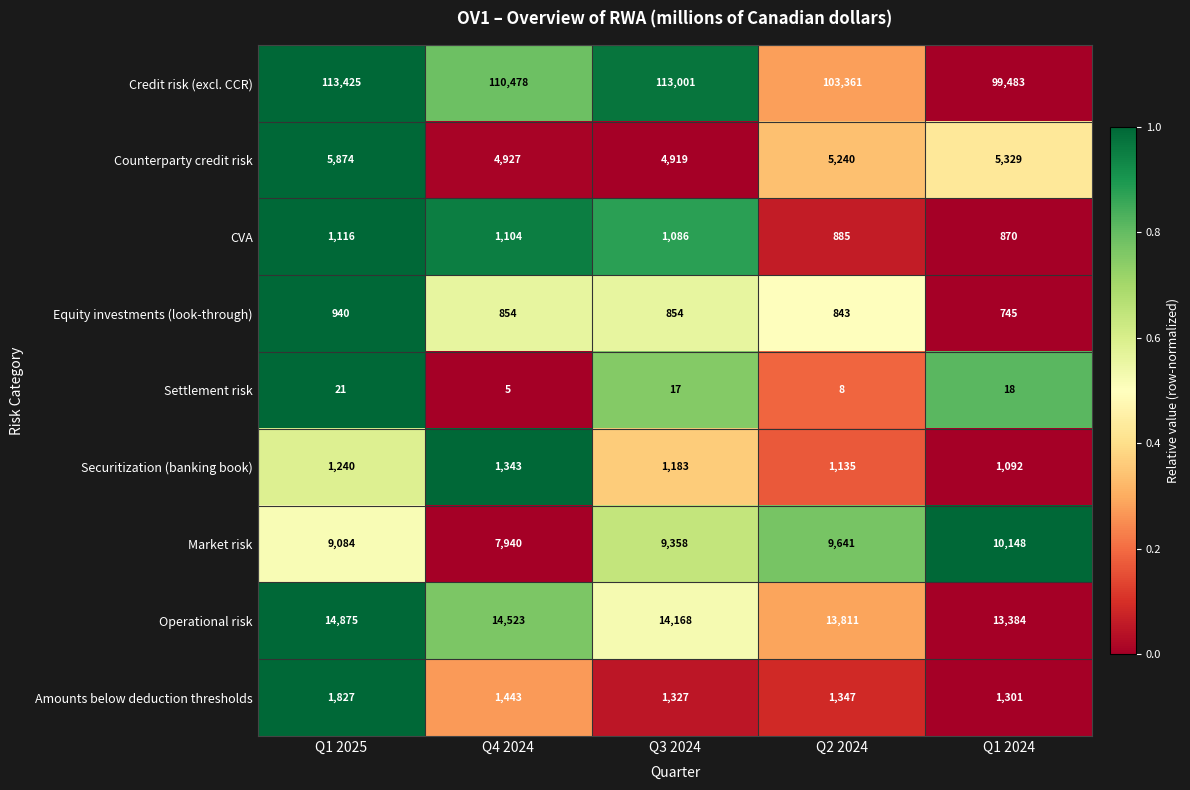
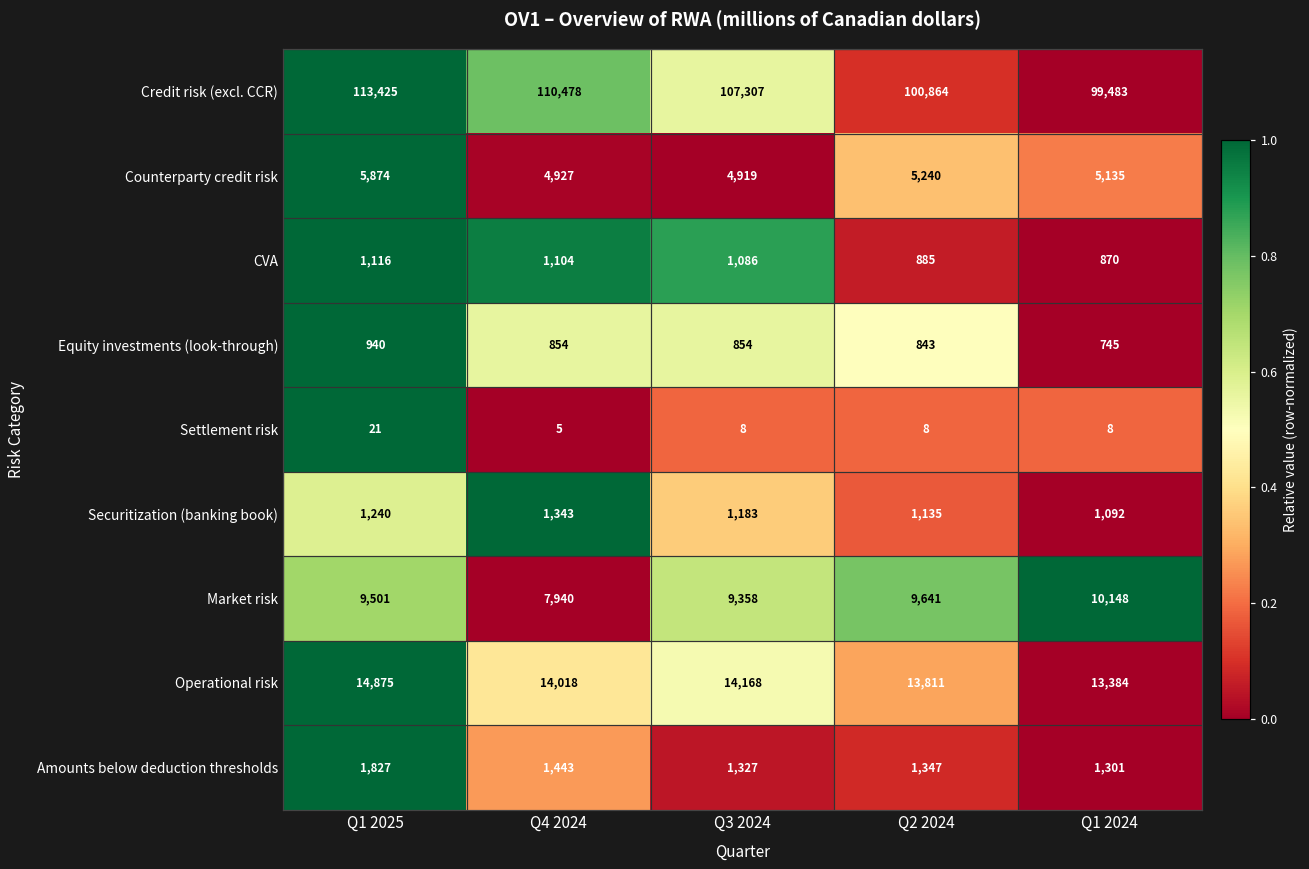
  {
    "Credit risk (excl. CCR)": {
      "Q1 2025": "113,425",
      "Q4 2024": "110,478",
-     "Q3 2024": "113,001",
-     "Q2 2024": "103,361",
+     "Q3 2024": "107,307",
+     "Q2 2024": "100,864",
      "Q1 2024": "99,483"
    },
    "Counterparty credit risk": {
      "Q1 2025": "5,874",
      "Q4 2024": "4,927",
      "Q3 2024": "4,919",
      "Q2 2024": "5,240",
-     "Q1 2024": "5,329"
+     "Q1 2024": "5,135"
    },
    "CVA": {
      "Q1 2025": "1,116",
      "Q4 2024": "1,104",
      "Q3 2024": "1,086",
      "Q2 2024": "885",
      "Q1 2024": "870"
    },
    "Equity investments (look-through)": {
      "Q1 2025": "940",
      "Q4 2024": "854",
      "Q3 2024": "854",
      "Q2 2024": "843",
      "Q1 2024": "745"
    },
    "Settlement risk": {
      "Q1 2025": "21",
      "Q4 2024": "5",
-     "Q3 2024": "17",
+     "Q3 2024": "8",
      "Q2 2024": "8",
-     "Q1 2024": "18"
+     "Q1 2024": "8"
    },
    "Securitization (banking book)": {
      "Q1 2025": "1,240",
      "Q4 2024": "1,343",
      "Q3 2024": "1,183",
      "Q2 2024": "1,135",
      "Q1 2024": "1,092"
    },
    "Market risk": {
-     "Q1 2025": "9,084",
+     "Q1 2025": "9,501",
      "Q4 2024": "7,940",
      "Q3 2024": "9,358",
      "Q2 2024": "9,641",
      "Q1 2024": "10,148"
    },
    "Operational risk": {
      "Q1 2025": "14,875",
-     "Q4 2024": "14,523",
+     "Q4 2024": "14,018",
      "Q3 2024": "14,168",
      "Q2 2024": "13,811",
      "Q1 2024": "13,384"
    },
    "Amounts below deduction thresholds": {
      "Q1 2025": "1,827",
      "Q4 2024": "1,443",
      "Q3 2024": "1,327",
      "Q2 2024": "1,347",
      "Q1 2024": "1,301"
    }
  }
